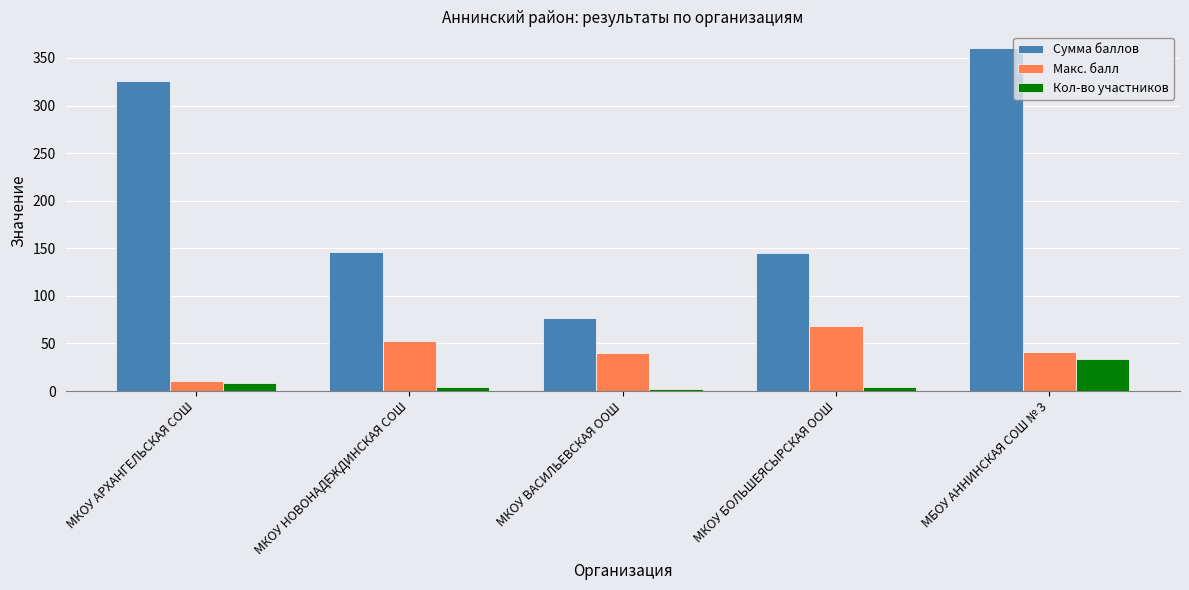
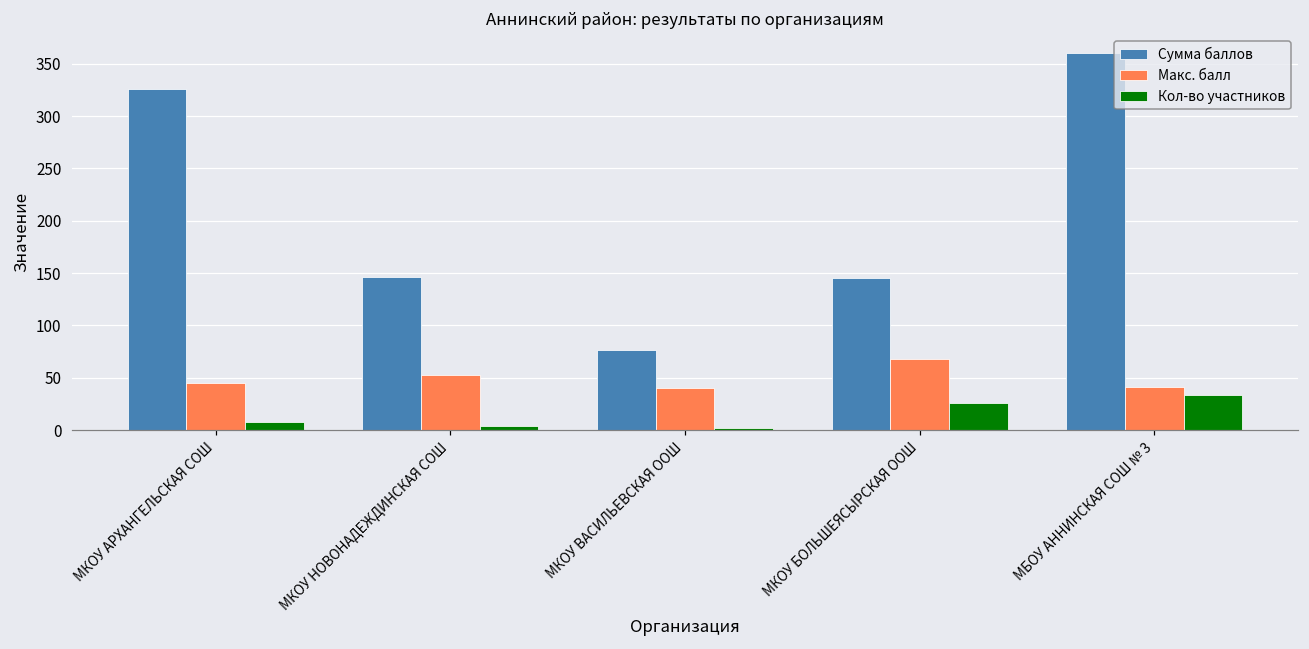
  {
    "Сумма баллов": {
      "МКОУ АРХАНГЕЛЬСКАЯ СОШ": 330,
      "МКОУ НОВОНАДЕЖДИНСКАЯ СОШ": 150,
      "МКОУ ВАСИЛЬЕВСКАЯ ООШ": 80,
      "МКОУ БОЛЬШЕЯСЫРСКАЯ ООШ": 150,
      "МБОУ АННИНСКАЯ СОШ № 3": 360
    },
    "Макс. балл": {
-     "МКОУ АРХАНГЕЛЬСКАЯ СОШ": 10,
+     "МКОУ АРХАНГЕЛЬСКАЯ СОШ": 50,
      "МКОУ НОВОНАДЕЖДИНСКАЯ СОШ": 50,
      "МКОУ ВАСИЛЬЕВСКАЯ ООШ": 40,
      "МКОУ БОЛЬШЕЯСЫРСКАЯ ООШ": 70,
      "МБОУ АННИНСКАЯ СОШ № 3": 40
    },
    "Кол-во участников": {
      "МКОУ АРХАНГЕЛЬСКАЯ СОШ": 10,
      "МКОУ НОВОНАДЕЖДИНСКАЯ СОШ": 0,
-     "МКОУ БОЛЬШЕЯСЫРСКАЯ ООШ": 0,
+     "МКОУ БОЛЬШЕЯСЫРСКАЯ ООШ": 30,
      "МБОУ АННИНСКАЯ СОШ № 3": 30
    }
  }
